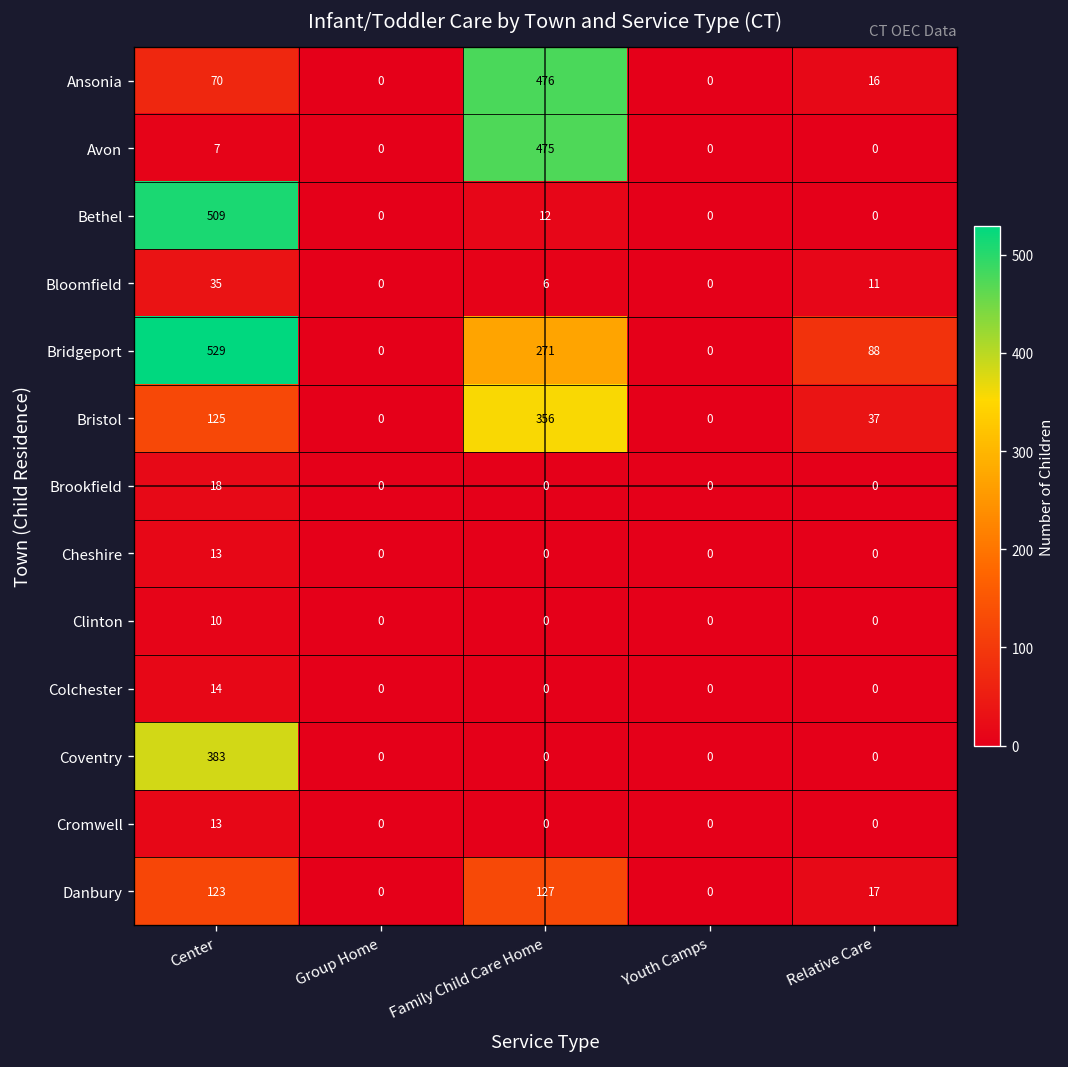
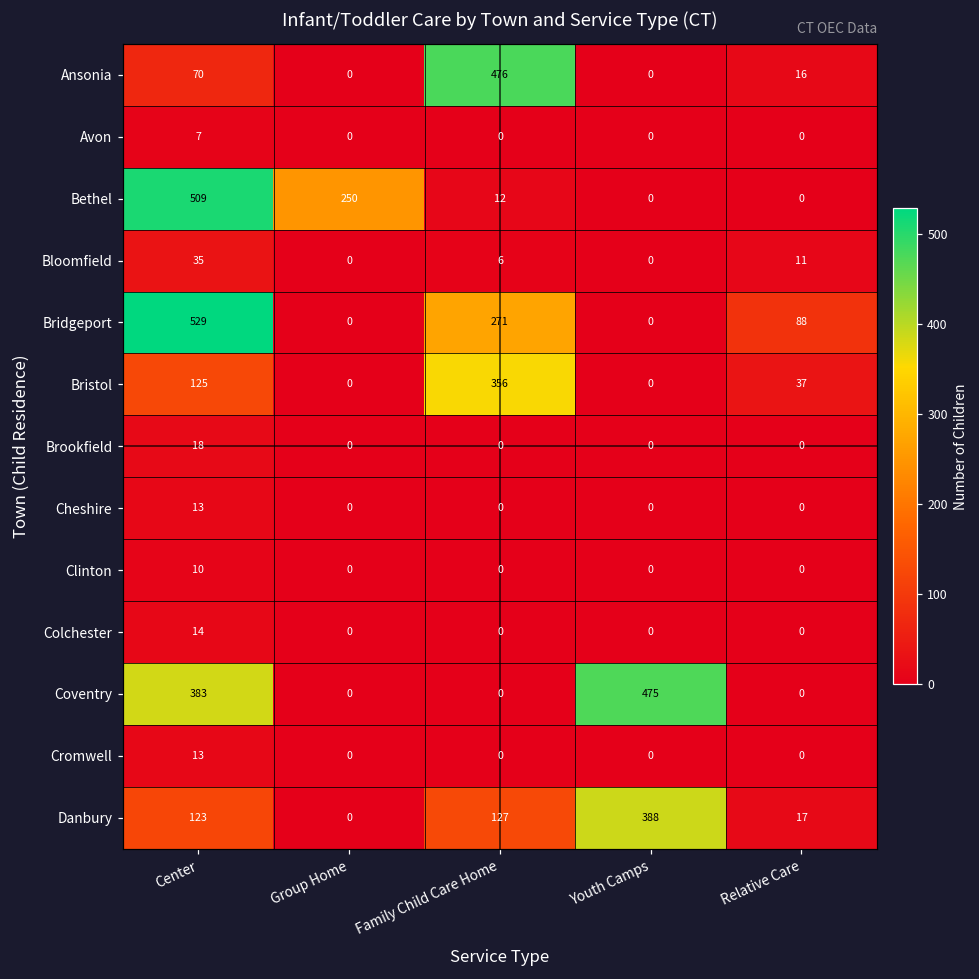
  {
    "Ansonia": {
      "Center": 70,
      "Group Home": 0,
      "Family Child Care Home": 476,
      "Youth Camps": 0,
      "Relative Care": 16
    },
    "Avon": {
      "Center": 7,
      "Group Home": 0,
-     "Family Child Care Home": 475,
+     "Family Child Care Home": 0,
      "Youth Camps": 0,
      "Relative Care": 0
    },
    "Bethel": {
      "Center": 509,
-     "Group Home": 0,
+     "Group Home": 250,
      "Family Child Care Home": 12,
      "Youth Camps": 0,
      "Relative Care": 0
    },
    "Bloomfield": {
      "Center": 35,
      "Group Home": 0,
      "Family Child Care Home": 6,
      "Youth Camps": 0,
      "Relative Care": 11
    },
    "Bridgeport": {
      "Center": 529,
      "Group Home": 0,
      "Family Child Care Home": 271,
      "Youth Camps": 0,
      "Relative Care": 88
    },
    "Bristol": {
      "Center": 125,
      "Group Home": 0,
      "Family Child Care Home": 356,
      "Youth Camps": 0,
      "Relative Care": 37
    },
    "Brookfield": {
      "Center": 18,
      "Group Home": 0,
      "Family Child Care Home": 0,
      "Youth Camps": 0,
      "Relative Care": 0
    },
    "Cheshire": {
      "Center": 13,
      "Group Home": 0,
      "Family Child Care Home": 0,
      "Youth Camps": 0,
      "Relative Care": 0
    },
    "Clinton": {
      "Center": 10,
      "Group Home": 0,
      "Family Child Care Home": 0,
      "Youth Camps": 0,
      "Relative Care": 0
    },
    "Colchester": {
      "Center": 14,
      "Group Home": 0,
      "Family Child Care Home": 0,
      "Youth Camps": 0,
      "Relative Care": 0
    },
    "Coventry": {
      "Center": 383,
      "Group Home": 0,
      "Family Child Care Home": 0,
-     "Youth Camps": 0,
+     "Youth Camps": 475,
      "Relative Care": 0
    },
    "Cromwell": {
      "Center": 13,
      "Group Home": 0,
      "Family Child Care Home": 0,
      "Youth Camps": 0,
      "Relative Care": 0
    },
    "Danbury": {
      "Center": 123,
      "Group Home": 0,
      "Family Child Care Home": 127,
-     "Youth Camps": 0,
+     "Youth Camps": 388,
      "Relative Care": 17
    }
  }
